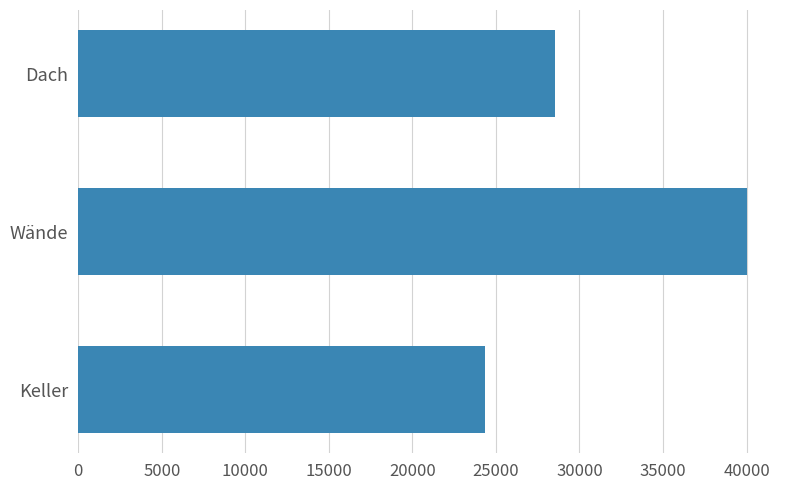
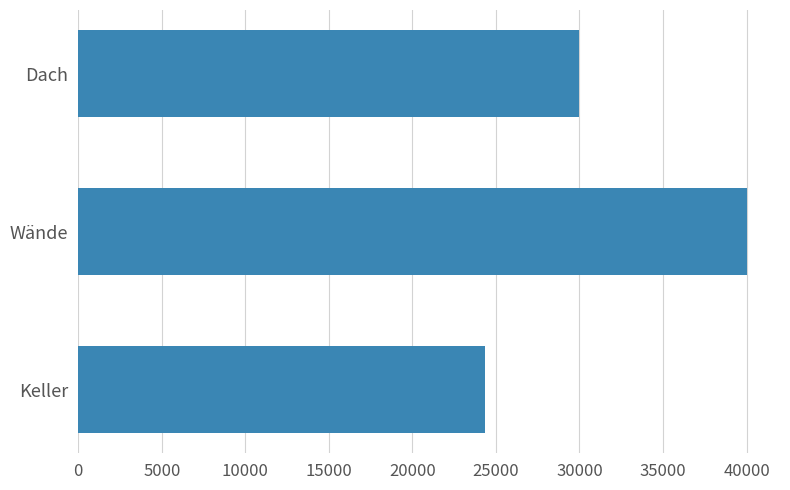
  {
-   "Dach": 28600,
+   "Dach": 30000,
    "Wände": 40000,
    "Keller": 24300
  }
